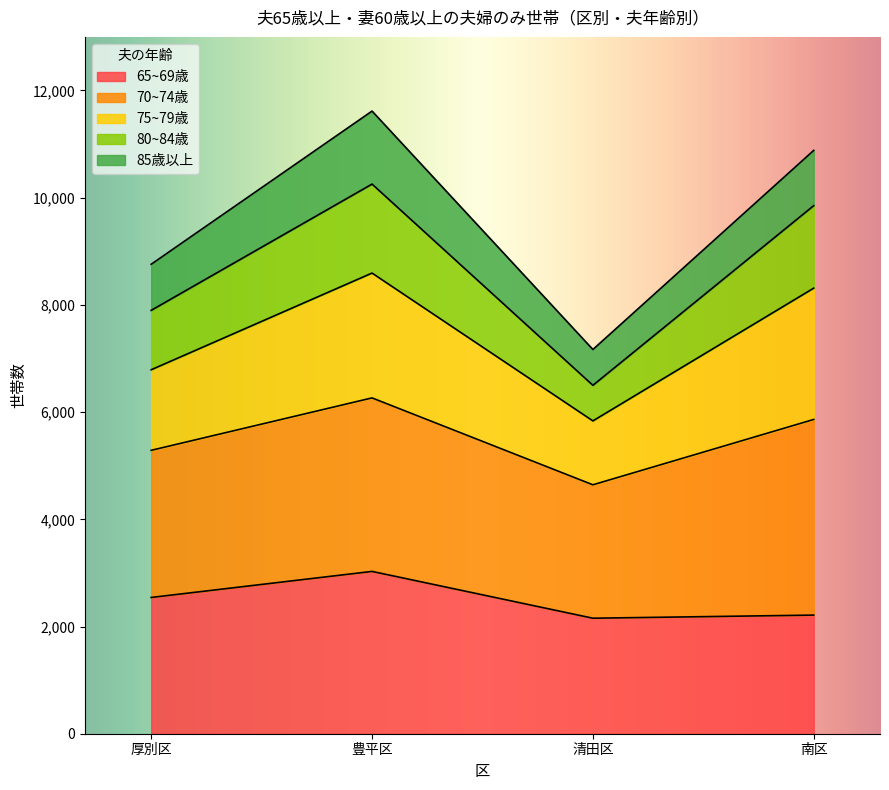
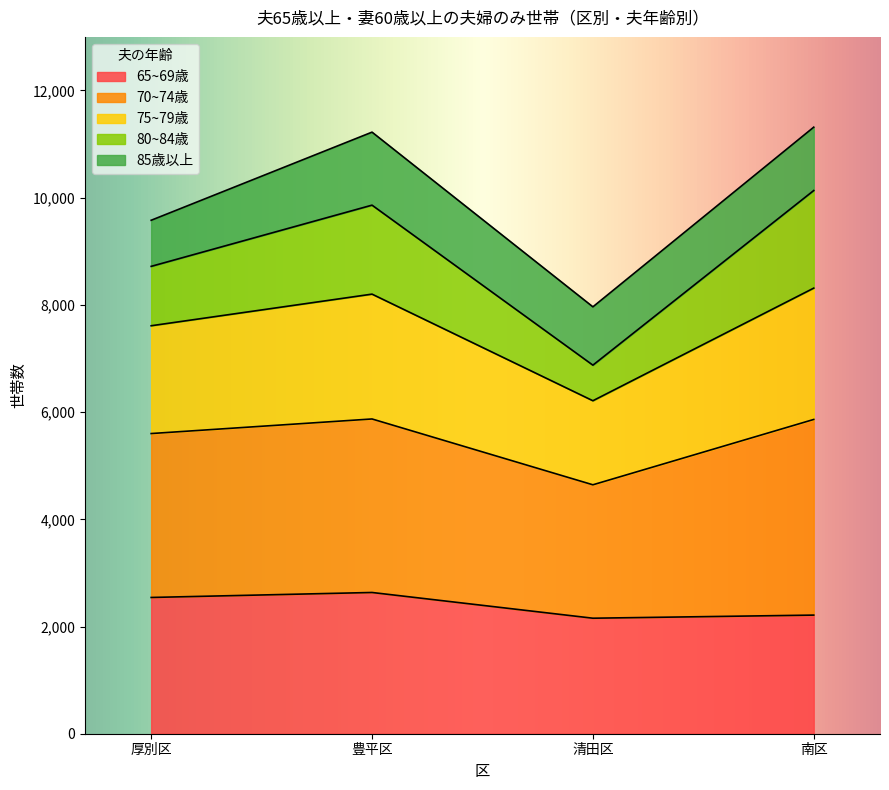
  {
    "65~69歳": {
      "厚別区": "2,500",
-     "豊平区": "3,000",
+     "豊平区": "2,600",
      "清田区": "2,200",
      "南区": "2,200"
    },
    "70~74歳": {
-     "厚別区": "2,700",
+     "厚別区": "3,100",
      "豊平区": "3,200",
      "清田区": "2,500",
      "南区": "3,700"
    },
    "75~79歳": {
-     "厚別区": "1,500",
+     "厚別区": "2,000",
      "豊平区": "2,300",
-     "清田区": "1,200",
+     "清田区": "1,600",
      "南区": "2,500"
    },
    "80~84歳": {
      "厚別区": "1,100",
      "豊平区": "1,700",
      "清田区": "700",
-     "南区": "1,500"
+     "南区": "1,800"
    },
    "85歳以上": {
      "厚別区": "900",
      "豊平区": "1,400",
-     "清田区": "700",
-     "南区": "1,000"
+     "清田区": "1,100",
+     "南区": "1,200"
    }
  }
